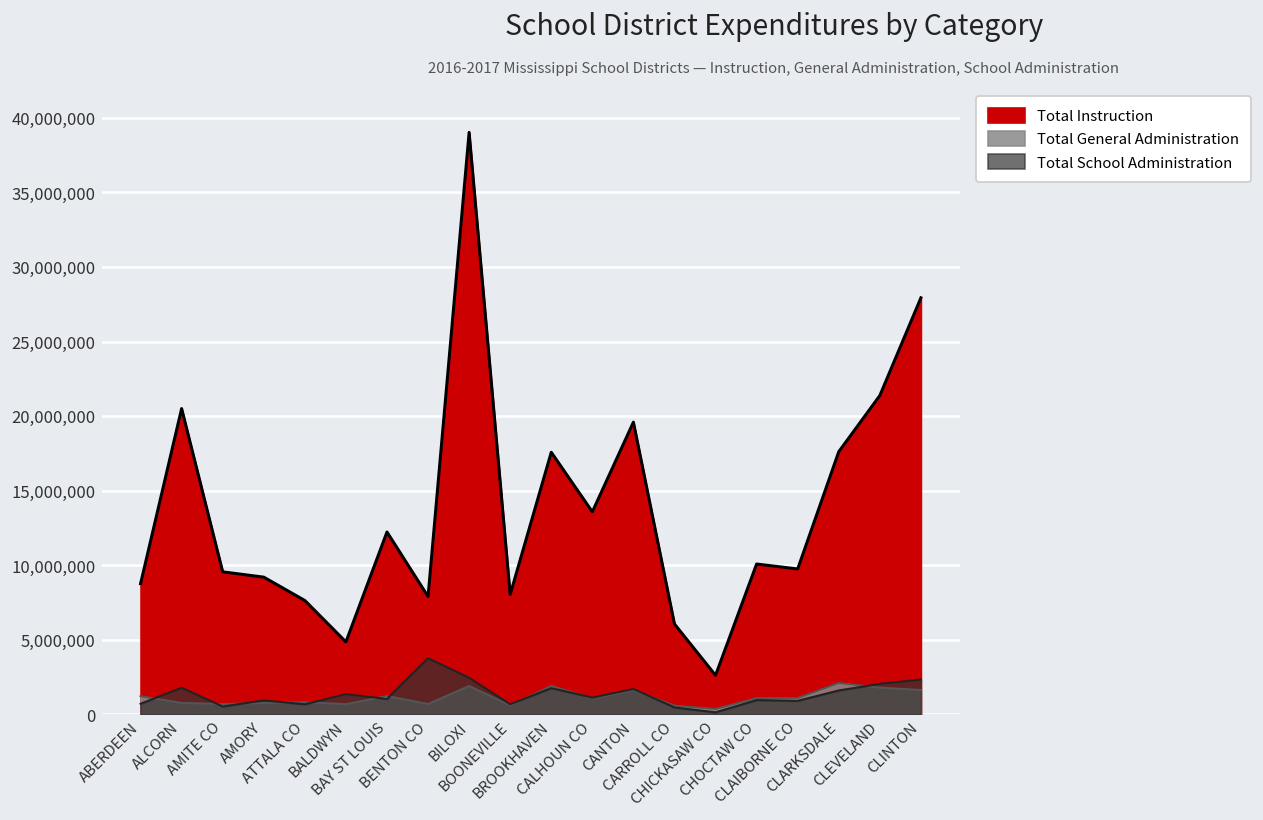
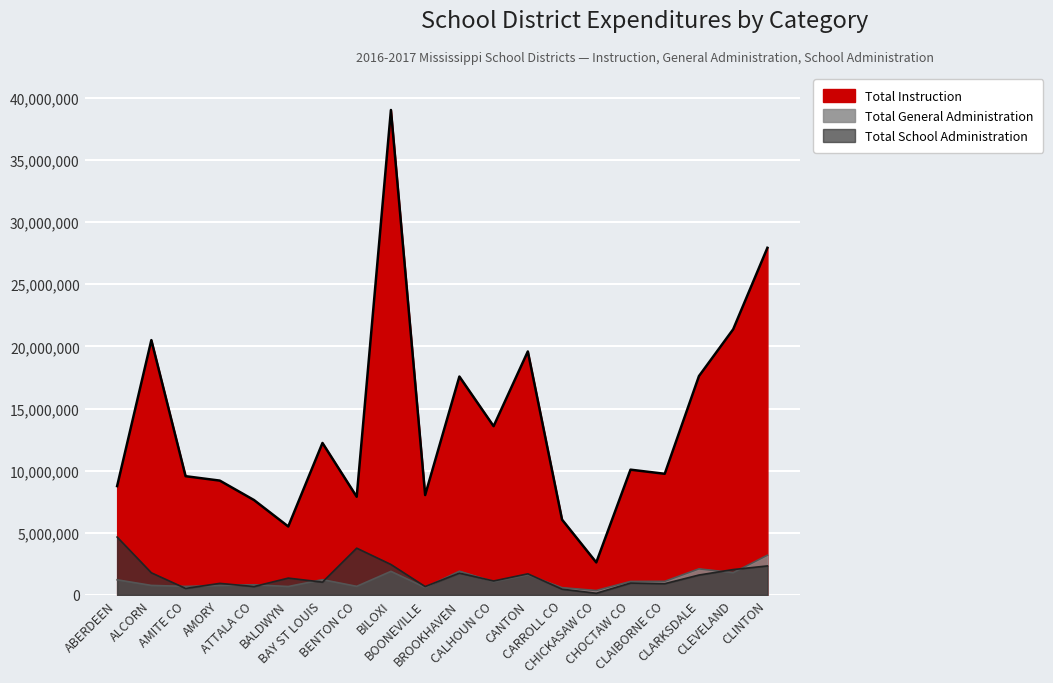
  {
    "Total Instruction": {
      "ABERDEEN": "8,800,000",
      "ALCORN": "20,500,000",
      "AMITE CO": "9,600,000",
      "AMORY": "9,200,000",
      "ATTALA CO": "7,600,000",
-     "BALDWYN": "4,900,000",
+     "BALDWYN": "5,500,000",
      "BAY ST LOUIS": "12,200,000",
      "BENTON CO": "7,900,000",
      "BILOXI": "39,000,000",
      "BOONEVILLE": "8,000,000",
      "BROOKHAVEN": "17,600,000",
      "CALHOUN CO": "13,600,000",
      "CANTON": "19,600,000",
      "CARROLL CO": "6,100,000",
      "CHICKASAW CO": "2,600,000",
      "CHOCTAW CO": "10,100,000",
      "CLAIBORNE CO": "9,700,000",
      "CLARKSDALE": "17,600,000",
      "CLEVELAND": "21,400,000",
      "CLINTON": "27,900,000"
    },
    "Total General Administration": {
      "ABERDEEN": "1,200,000",
      "ALCORN": "800,000",
      "BALDWYN": "700,000",
      "BENTON CO": "700,000",
      "BILOXI": "1,900,000",
      "CHICKASAW CO": "400,000",
      "CLARKSDALE": "2,100,000",
      "CLEVELAND": "1,800,000",
-     "CLINTON": "1,600,000"
+     "CLINTON": "3,200,000"
    },
    "Total School Administration": {
-     "ABERDEEN": "700,000",
+     "ABERDEEN": "4,700,000",
      "ALCORN": "1,800,000",
      "BALDWYN": "1,400,000",
      "BENTON CO": "3,800,000",
      "BILOXI": "2,500,000",
      "CHICKASAW CO": "100,000",
      "CLARKSDALE": "1,600,000",
      "CLEVELAND": "2,000,000",
      "CLINTON": "2,300,000"
    }
  }
